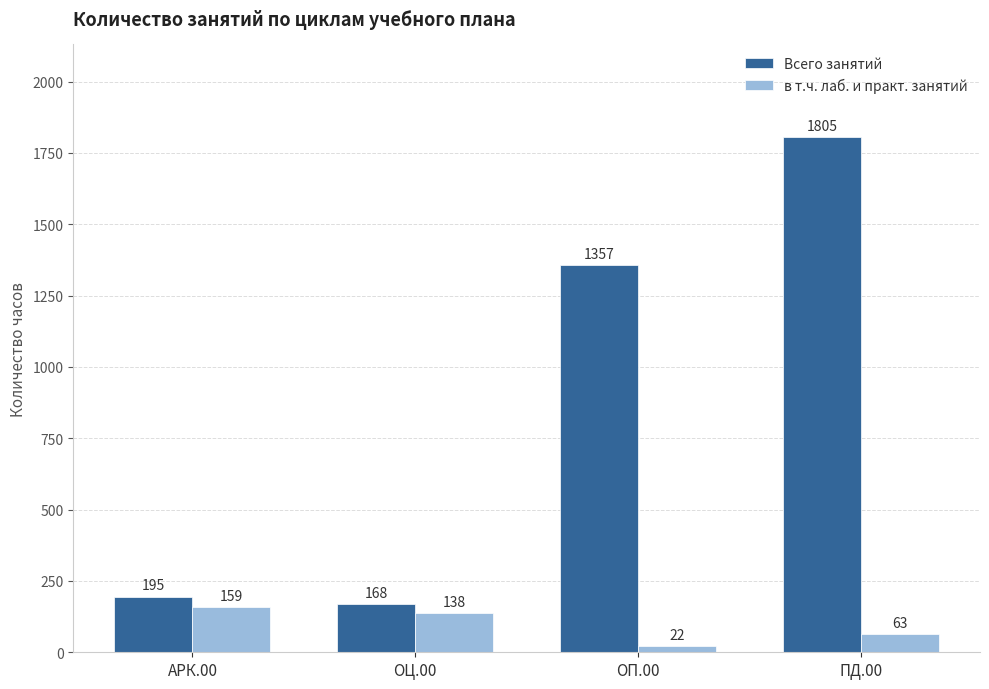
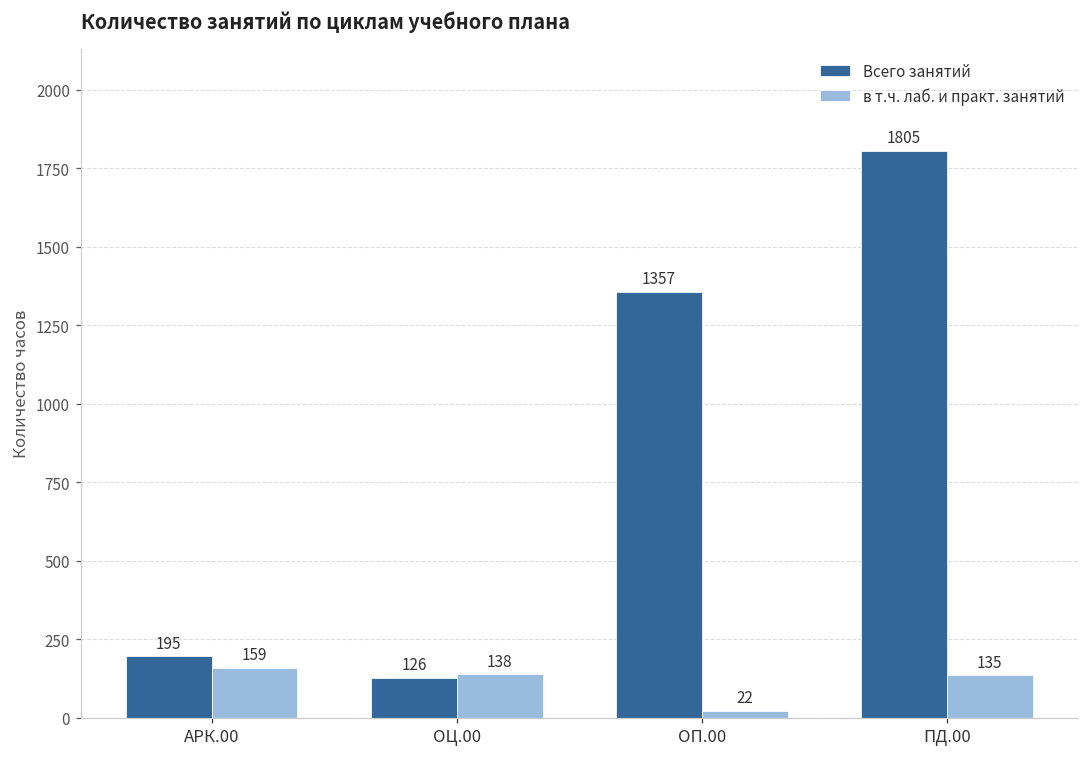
  {
    "Всего занятий": {
      "АРК.00": 195,
-     "ОЦ.00": 168,
+     "ОЦ.00": 126,
      "ОП.00": 1357,
      "ПД.00": 1805
    },
    "в т.ч. лаб. и практ. занятий": {
      "АРК.00": 159,
      "ОЦ.00": 138,
      "ОП.00": 22,
-     "ПД.00": 63
+     "ПД.00": 135
    }
  }
